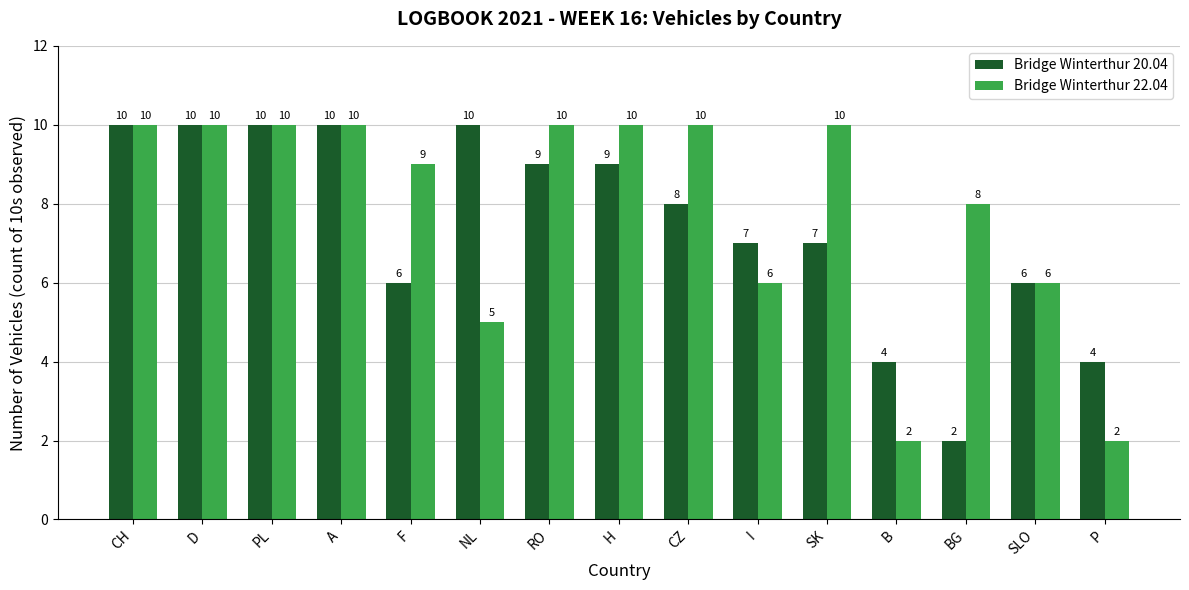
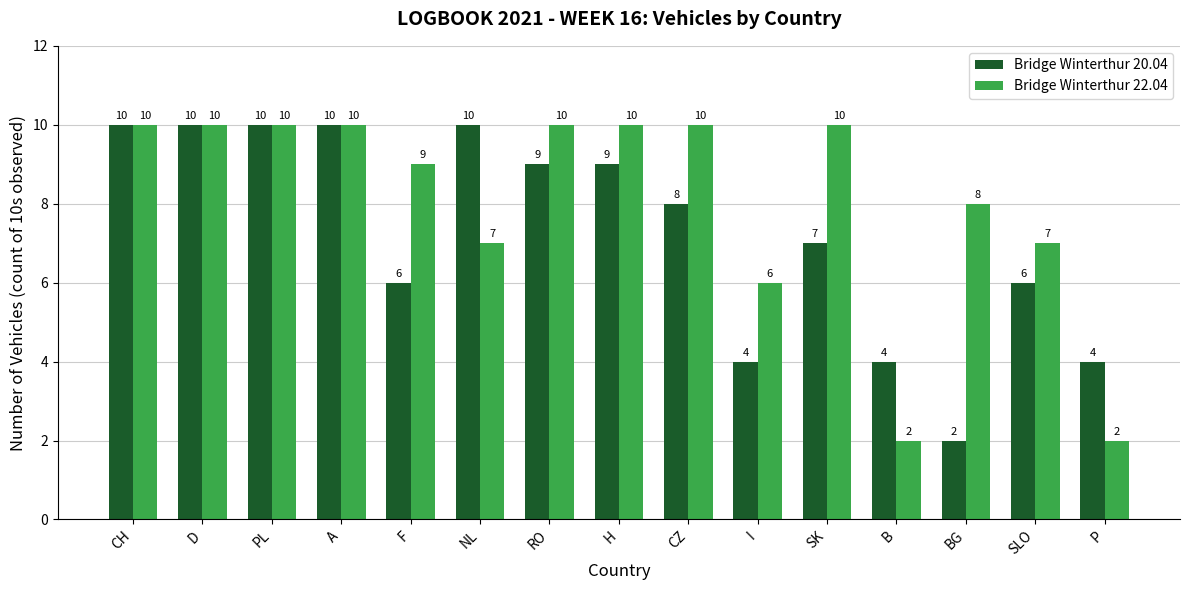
  {
    "Bridge Winterthur 20.04": {
      "CH": 10,
      "D": 10,
      "PL": 10,
      "A": 10,
      "F": 6,
      "NL": 10,
      "RO": 9,
      "H": 9,
      "CZ": 8,
-     "I": 7,
+     "I": 4,
      "SK": 7,
      "B": 4,
      "BG": 2,
      "SLO": 6,
      "P": 4
    },
    "Bridge Winterthur 22.04": {
      "CH": 10,
      "D": 10,
      "PL": 10,
      "A": 10,
      "F": 9,
-     "NL": 5,
+     "NL": 7,
      "RO": 10,
      "H": 10,
      "CZ": 10,
      "I": 6,
      "SK": 10,
      "B": 2,
      "BG": 8,
-     "SLO": 6,
+     "SLO": 7,
      "P": 2
    }
  }
